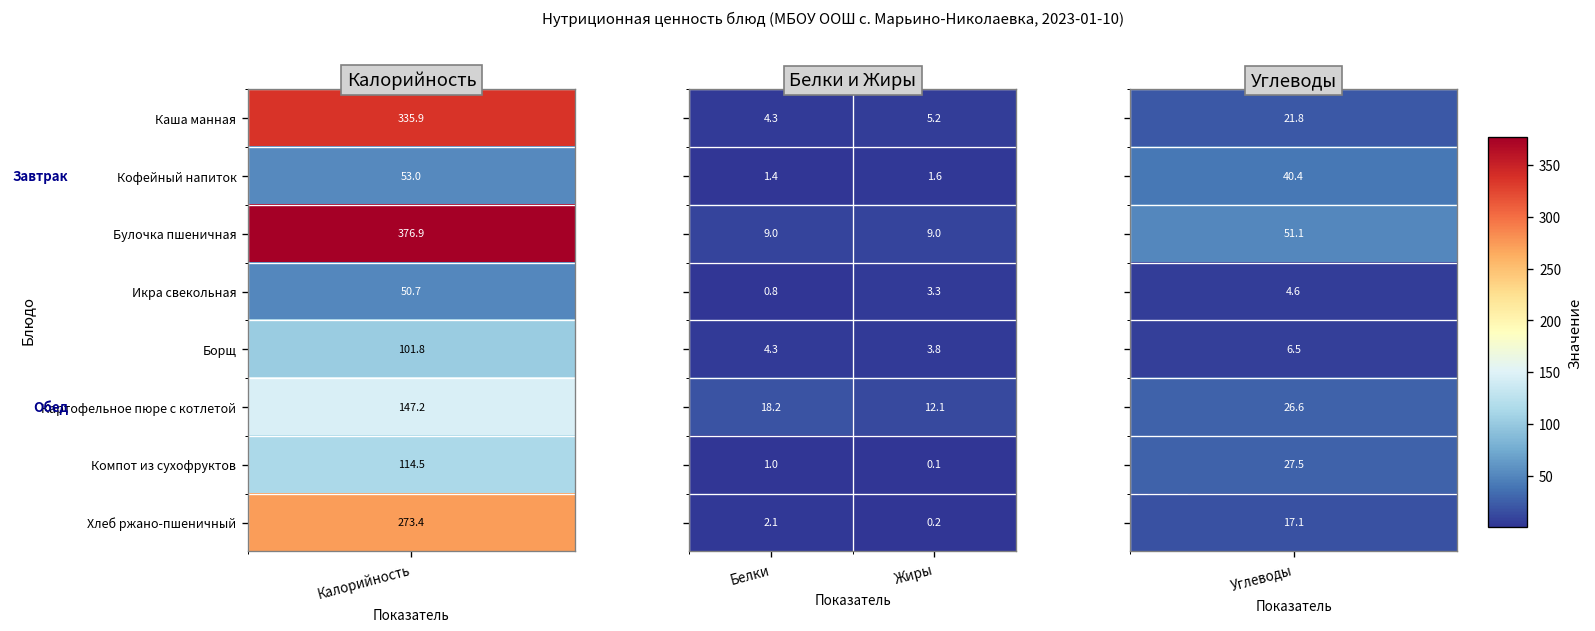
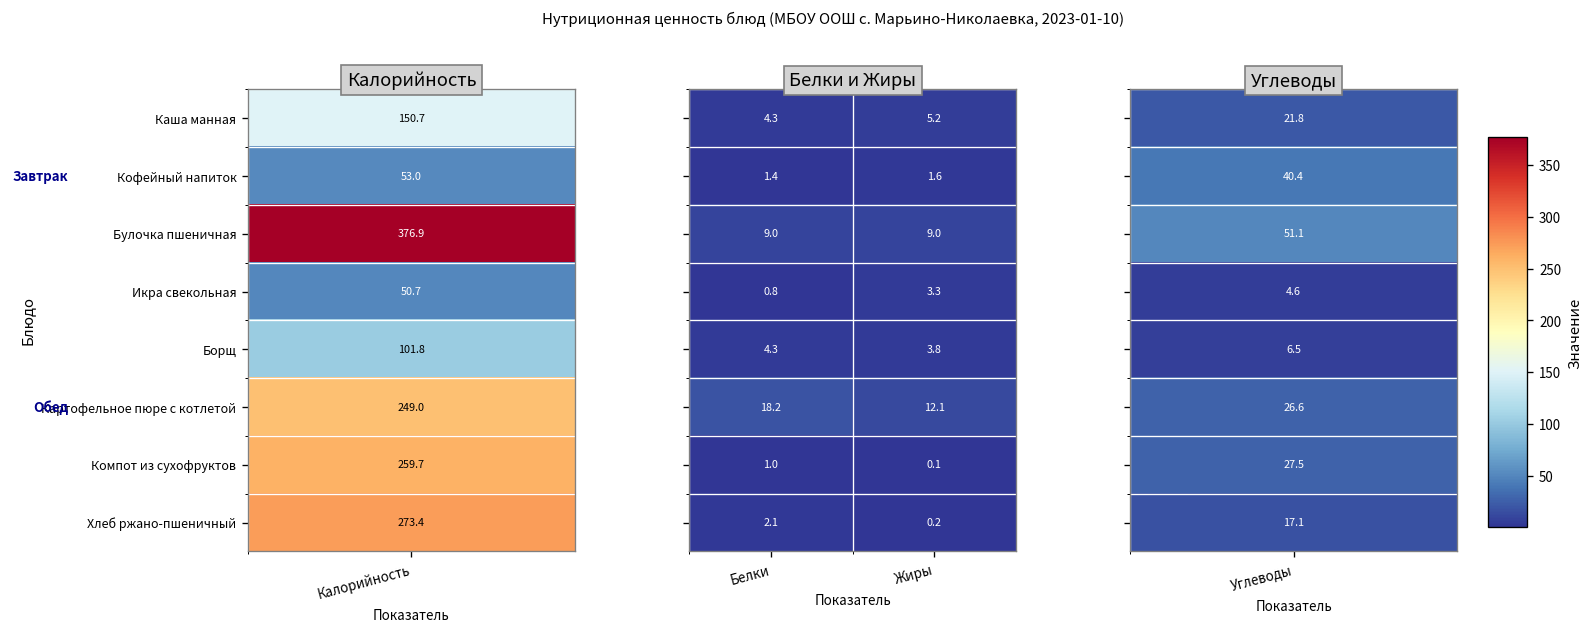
  {
    "Калорийность": {
      "Каша манная": {
-       "Калорийность": 335.9
+       "Калорийность": 150.7
      },
      "Кофейный напиток": {
        "Калорийность": 53.0
      },
      "Булочка пшеничная": {
        "Калорийность": 376.9
      },
      "Икра свекольная": {
        "Калорийность": 50.7
      },
      "Борщ": {
        "Калорийность": 101.8
      },
      "Картофельное пюре с котлетой": {
-       "Калорийность": 147.2
+       "Калорийность": 249.0
      },
      "Компот из сухофруктов": {
-       "Калорийность": 114.5
+       "Калорийность": 259.7
      },
      "Хлеб ржано-пшеничный": {
        "Калорийность": 273.4
      }
    }
  }
